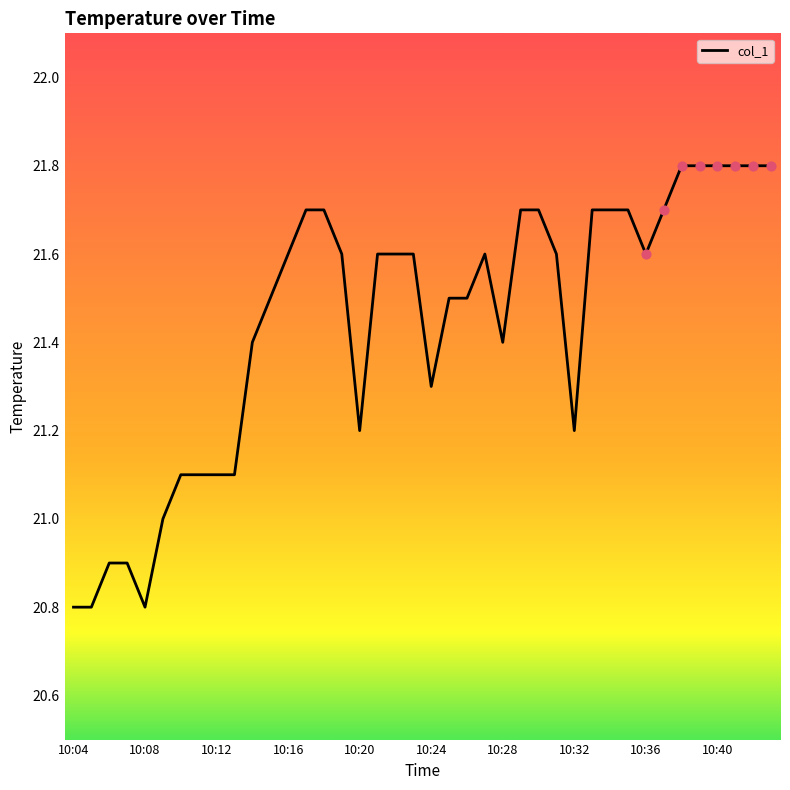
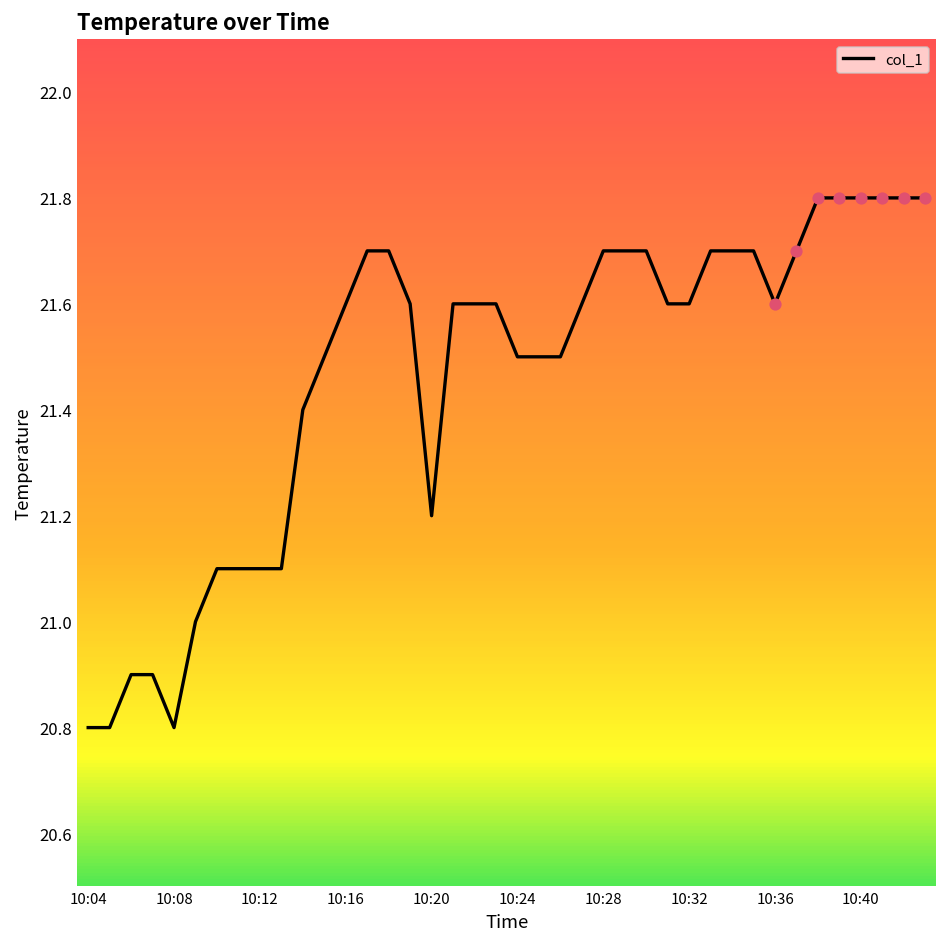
  {
    "col_1": {
      "10:04": 20.8,
      "10:08": 20.8,
      "10:12": 21.1,
      "10:16": 21.6,
      "10:20": 21.2,
-     "10:24": 21.3,
-     "10:28": 21.4,
-     "10:32": 21.2
+     "10:24": 21.5,
+     "10:28": 21.7,
+     "10:32": 21.6
    }
  }
